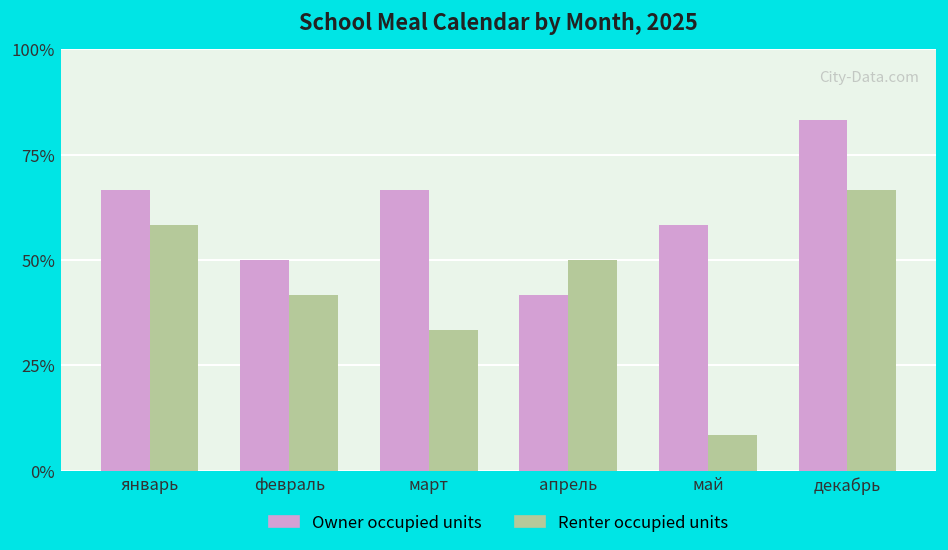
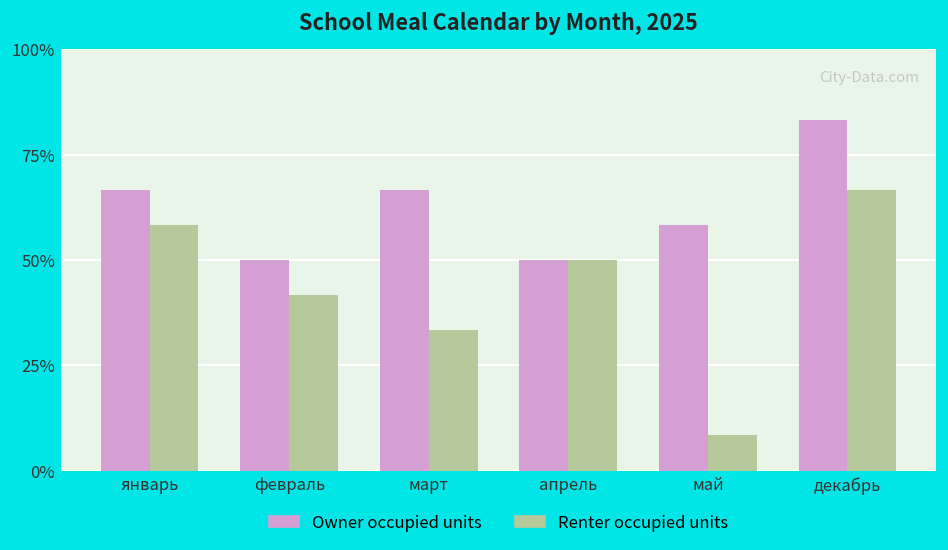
  {
    "Owner occupied units": {
      "январь": "67%",
      "февраль": "50%",
      "март": "67%",
-     "апрель": "42%",
+     "апрель": "50%",
      "май": "58%",
      "декабрь": "83%"
    },
    "Renter occupied units": {
      "январь": "58%",
      "февраль": "42%",
      "март": "33%",
      "апрель": "50%",
      "май": "8%",
      "декабрь": "67%"
    }
  }
